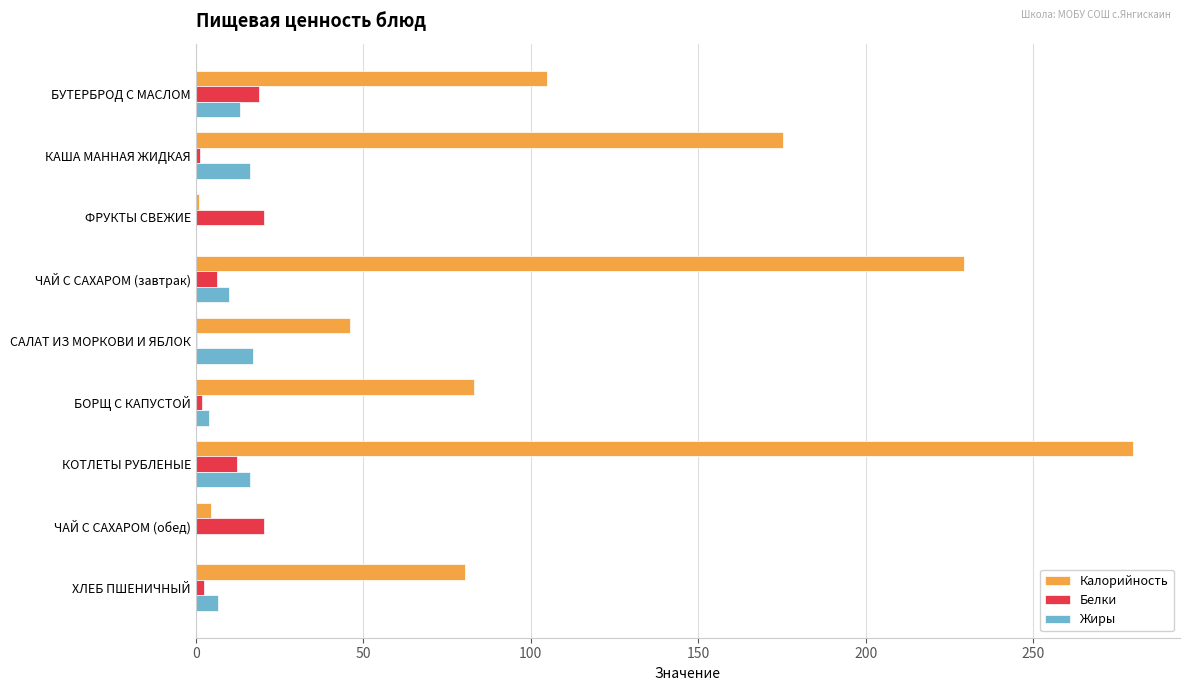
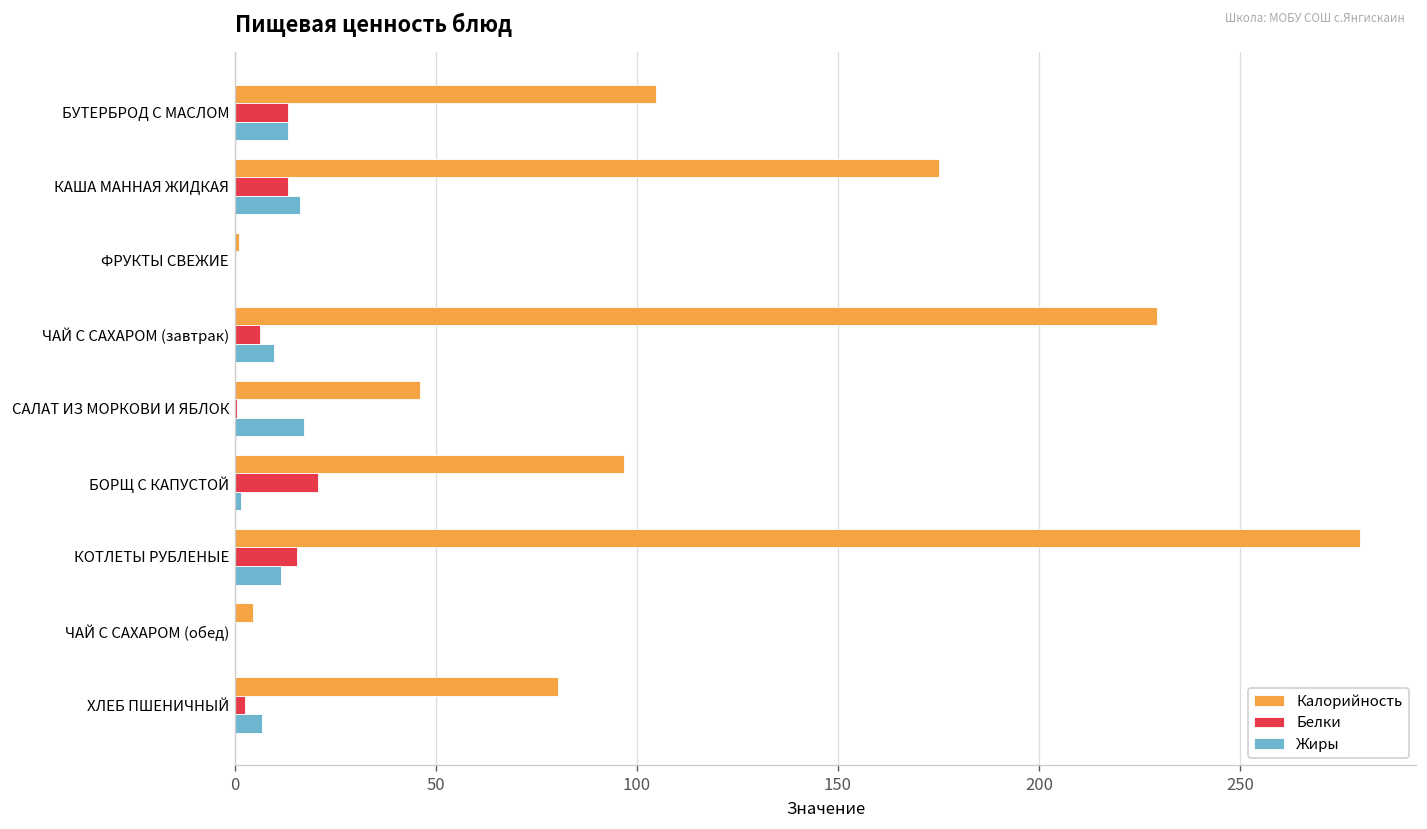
  {
    "Калорийность": {
      "БУТЕРБРОД С МАСЛОМ": 105,
      "КАША МАННАЯ ЖИДКАЯ": 175,
      "ФРУКТЫ СВЕЖИЕ": 1,
      "ЧАЙ С САХАРОМ (завтрак)": 229,
      "САЛАТ ИЗ МОРКОВИ И ЯБЛОК": 46,
-     "БОРЩ С КАПУСТОЙ": 83,
+     "БОРЩ С КАПУСТОЙ": 97,
      "КОТЛЕТЫ РУБЛЕНЫЕ": 280,
      "ЧАЙ С САХАРОМ (обед)": 5,
      "ХЛЕБ ПШЕНИЧНЫЙ": 80
    },
    "Белки": {
-     "БУТЕРБРОД С МАСЛОМ": 19,
-     "КАША МАННАЯ ЖИДКАЯ": 1,
-     "ФРУКТЫ СВЕЖИЕ": 20,
+     "БУТЕРБРОД С МАСЛОМ": 13,
+     "КАША МАННАЯ ЖИДКАЯ": 13,
+     "ФРУКТЫ СВЕЖИЕ": 0,
      "ЧАЙ С САХАРОМ (завтрак)": 6,
-     "БОРЩ С КАПУСТОЙ": 2,
-     "КОТЛЕТЫ РУБЛЕНЫЕ": 12,
-     "ЧАЙ С САХАРОМ (обед)": 20,
+     "БОРЩ С КАПУСТОЙ": 21,
+     "КОТЛЕТЫ РУБЛЕНЫЕ": 16,
+     "ЧАЙ С САХАРОМ (обед)": 0,
      "ХЛЕБ ПШЕНИЧНЫЙ": 3
    },
    "Жиры": {
      "БУТЕРБРОД С МАСЛОМ": 13,
      "КАША МАННАЯ ЖИДКАЯ": 16,
      "ФРУКТЫ СВЕЖИЕ": 0,
      "ЧАЙ С САХАРОМ (завтрак)": 10,
      "САЛАТ ИЗ МОРКОВИ И ЯБЛОК": 17,
-     "БОРЩ С КАПУСТОЙ": 4,
-     "КОТЛЕТЫ РУБЛЕНЫЕ": 16,
+     "БОРЩ С КАПУСТОЙ": 1,
+     "КОТЛЕТЫ РУБЛЕНЫЕ": 12,
      "ЧАЙ С САХАРОМ (обед)": 0,
      "ХЛЕБ ПШЕНИЧНЫЙ": 7
    }
  }
